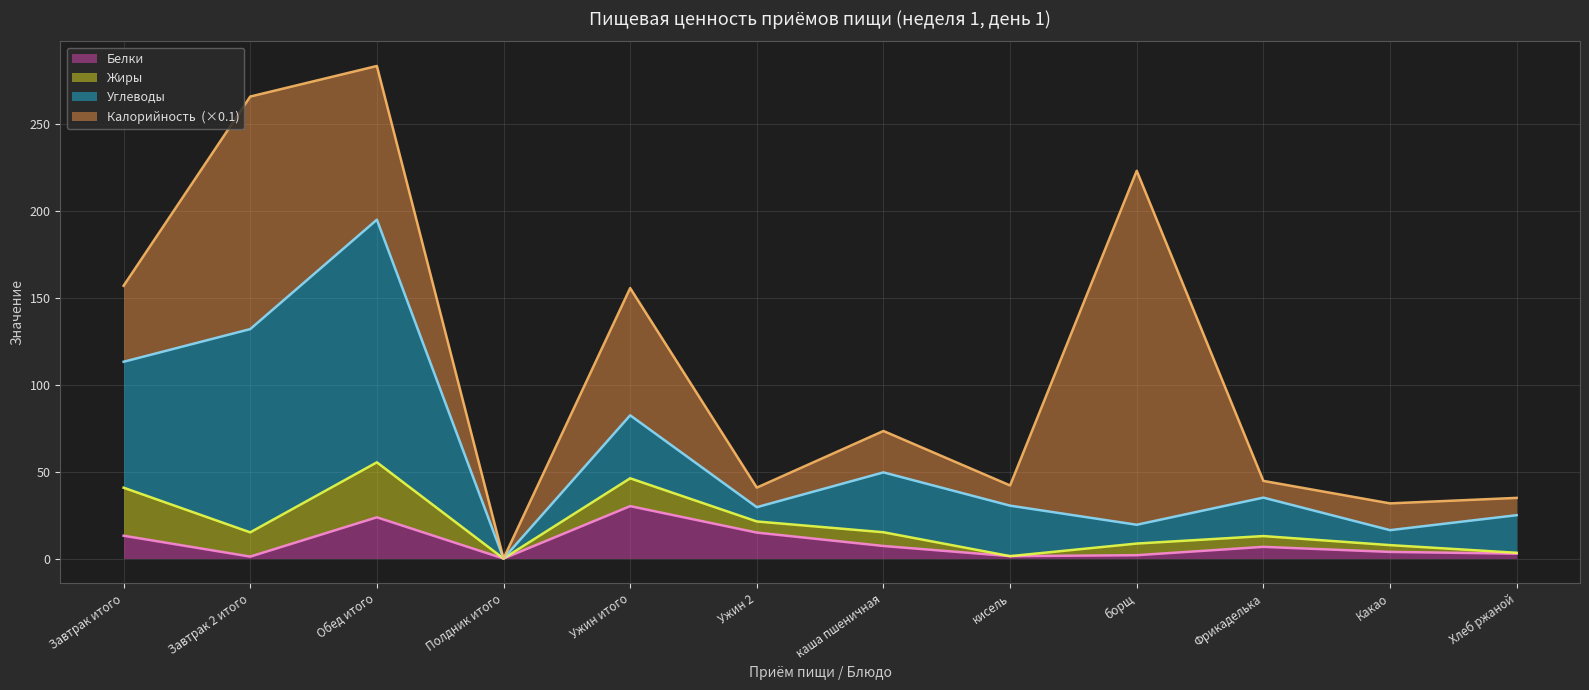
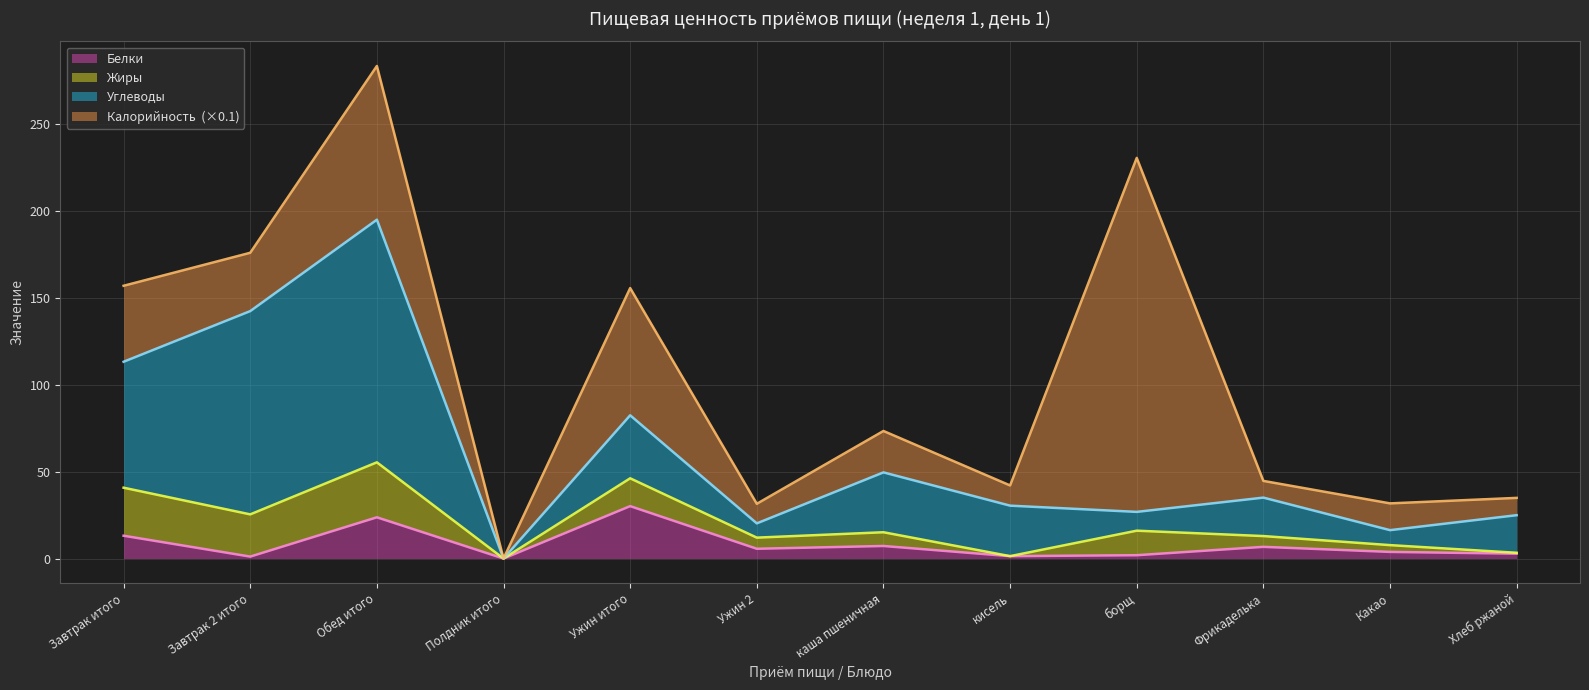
  {
    "Белки": {
      "Завтрак итого": 13,
      "Завтрак 2 итого": 1,
      "Обед итого": 24,
      "Ужин итого": 30,
-     "Ужин 2": 15,
+     "Ужин 2": 6,
      "каша пшеничная": 7,
      "борщ": 2,
      "Фрикаделька": 7,
      "Какао": 4
    },
    "Жиры": {
      "Завтрак итого": 28,
-     "Завтрак 2 итого": 14,
+     "Завтрак 2 итого": 24,
      "Обед итого": 32,
      "Ужин итого": 16,
      "Ужин 2": 6,
      "каша пшеничная": 8,
-     "борщ": 7,
+     "борщ": 14,
      "Фрикаделька": 6,
      "Какао": 4
    },
    "Углеводы": {
      "Завтрак итого": 72,
      "Завтрак 2 итого": 117,
      "Обед итого": 139,
      "Ужин итого": 36,
      "Ужин 2": 8,
      "каша пшеничная": 34,
      "кисель": 29,
      "борщ": 11,
      "Фрикаделька": 22,
      "Какао": 9,
      "Хлеб ржаной": 22
    },
    "Калорийность (×0.1)": {
      "Завтрак итого": 44,
-     "Завтрак 2 итого": 134,
+     "Завтрак 2 итого": 34,
      "Обед итого": 88,
      "Ужин итого": 73,
      "Ужин 2": 11,
      "каша пшеничная": 24,
      "кисель": 12,
      "борщ": 203,
      "Фрикаделька": 10,
      "Какао": 15,
      "Хлеб ржаной": 10
    }
  }
